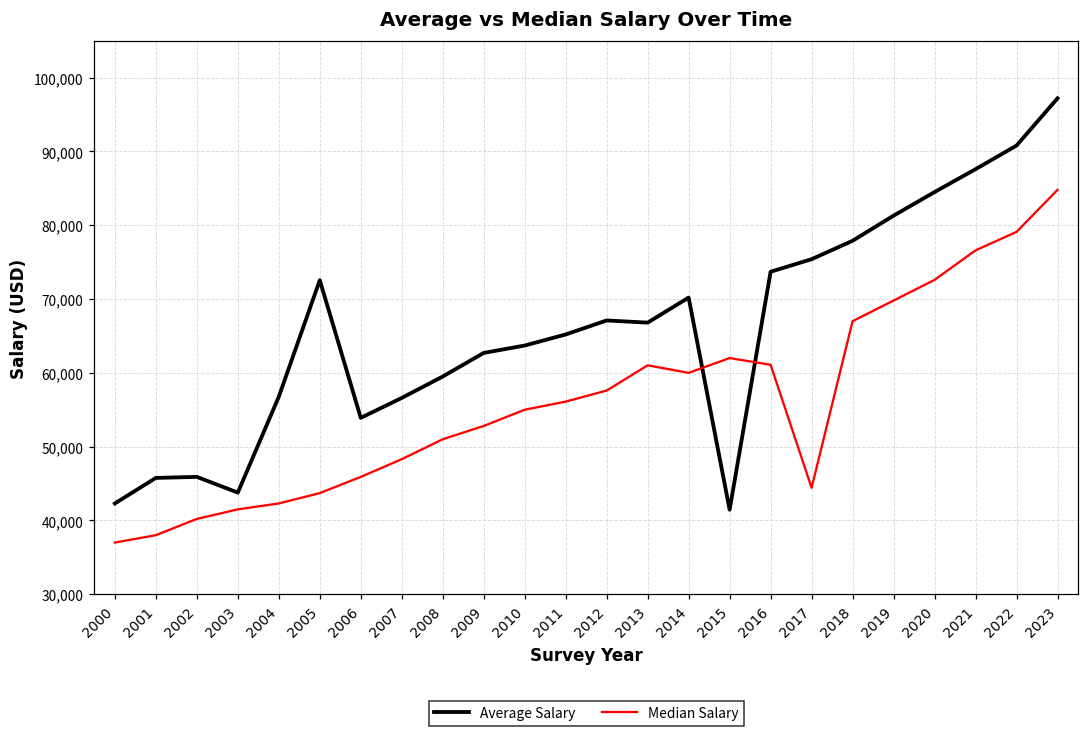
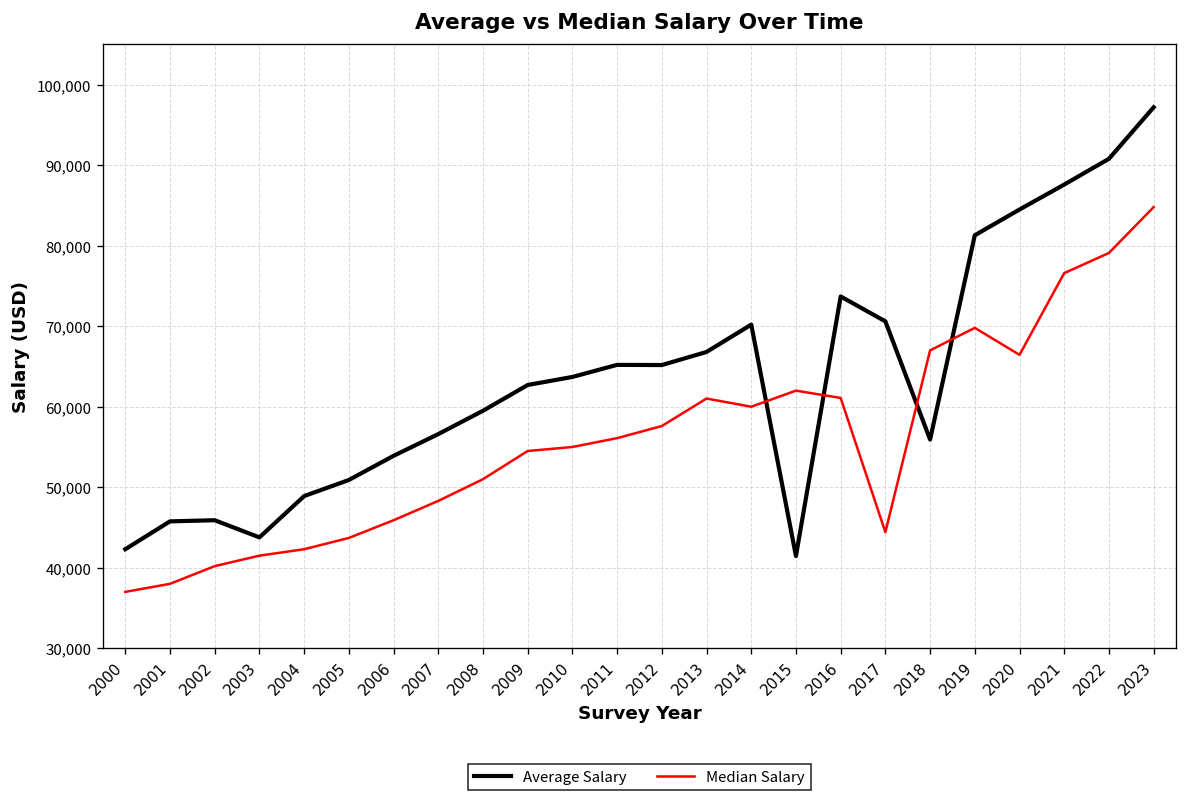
  {
    "Average Salary": {
      "2000": "42,000",
      "2001": "46,000",
      "2002": "46,000",
      "2003": "44,000",
-     "2004": "57,000",
-     "2005": "73,000",
+     "2004": "49,000",
+     "2005": "51,000",
      "2006": "54,000",
      "2007": "57,000",
      "2008": "60,000",
      "2009": "63,000",
      "2010": "64,000",
      "2011": "65,000",
-     "2012": "67,000",
+     "2012": "65,000",
      "2013": "67,000",
      "2014": "70,000",
      "2015": "41,000",
      "2016": "74,000",
-     "2017": "75,000",
-     "2018": "78,000",
+     "2017": "71,000",
+     "2018": "56,000",
      "2019": "81,000",
      "2020": "85,000",
      "2021": "88,000",
      "2022": "91,000",
      "2023": "97,000"
    },
    "Median Salary": {
      "2000": "37,000",
      "2001": "38,000",
      "2002": "40,000",
      "2003": "42,000",
      "2004": "42,000",
      "2005": "44,000",
      "2006": "46,000",
      "2007": "48,000",
      "2008": "51,000",
-     "2009": "53,000",
+     "2009": "55,000",
      "2010": "55,000",
      "2011": "56,000",
      "2012": "58,000",
      "2013": "61,000",
      "2014": "60,000",
      "2015": "62,000",
      "2016": "61,000",
      "2017": "44,000",
      "2018": "67,000",
      "2019": "70,000",
-     "2020": "73,000",
+     "2020": "66,000",
      "2021": "77,000",
      "2022": "79,000",
      "2023": "85,000"
    }
  }
